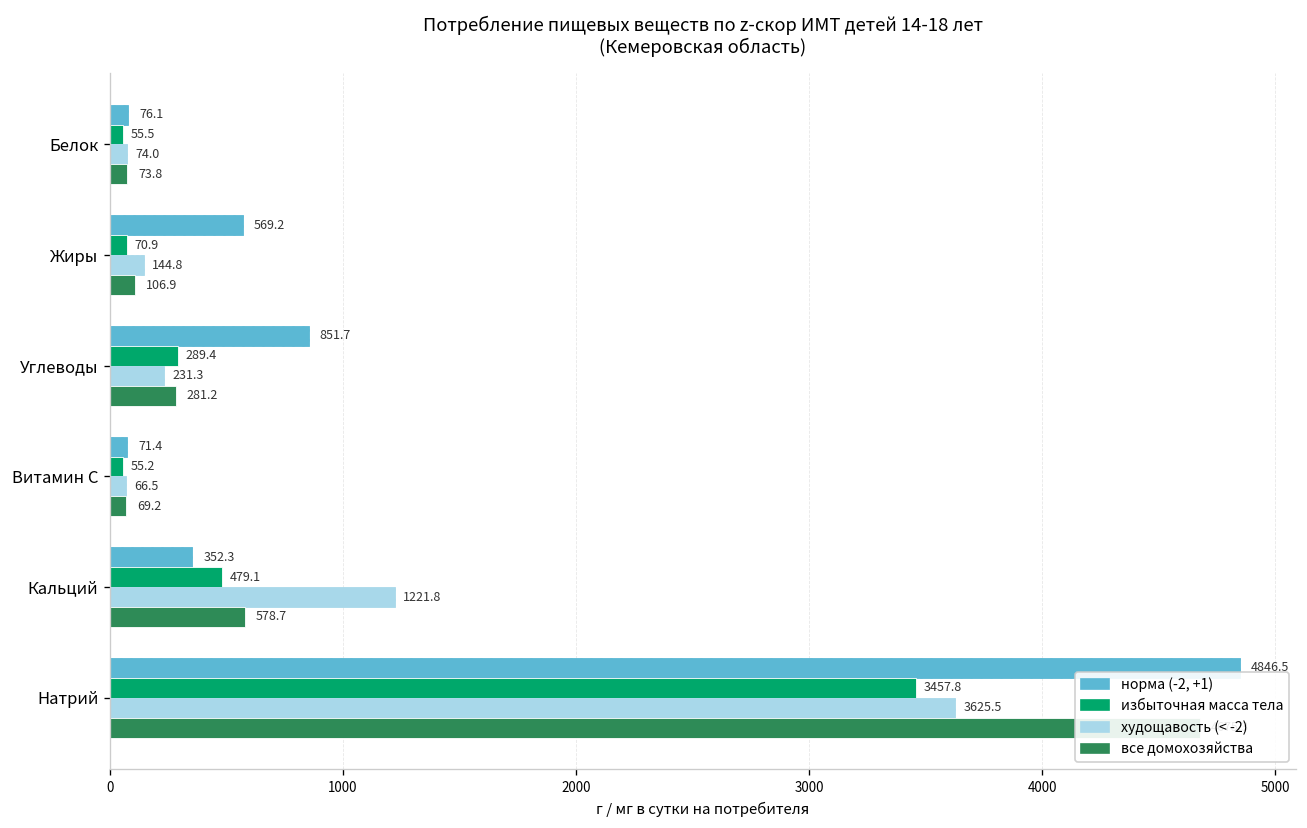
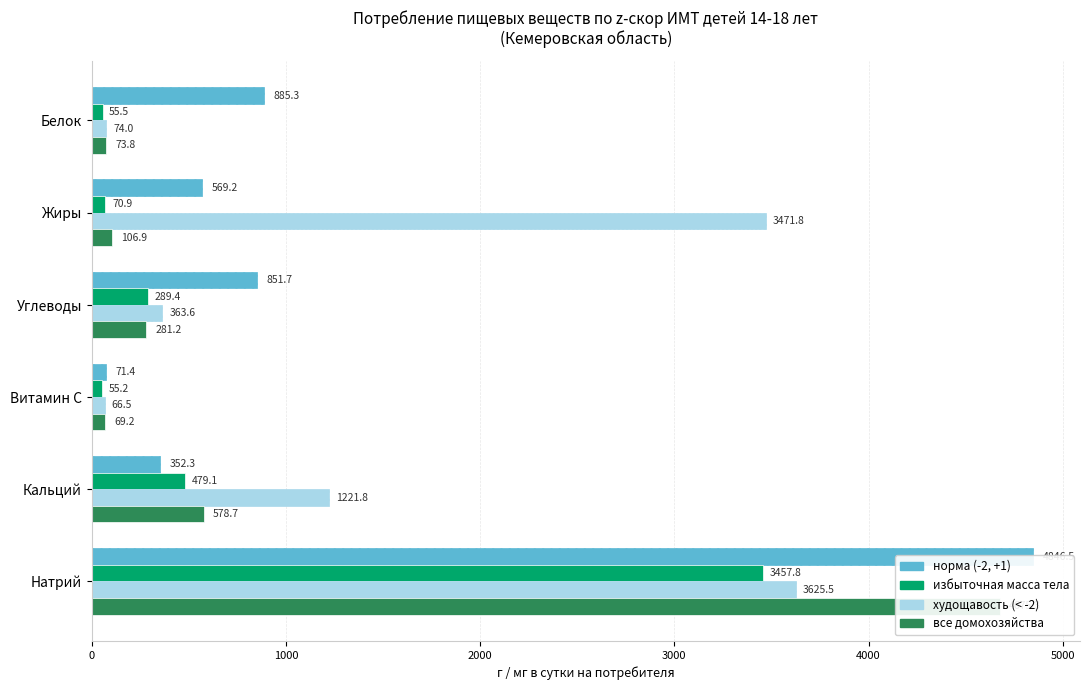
  {
    "норма (-2, +1)": {
-     "Белок": 76.1,
+     "Белок": 885.3,
      "Жиры": 569.2,
      "Углеводы": 851.7,
      "Витамин С": 71.4,
      "Кальций": 352.3
    },
    "худощавость (< -2)": {
      "Белок": 74.0,
-     "Жиры": 144.8,
-     "Углеводы": 231.3,
+     "Жиры": 3471.8,
+     "Углеводы": 363.6,
      "Витамин С": 66.5,
      "Кальций": 1221.8,
      "Натрий": 3625.5
    }
  }
